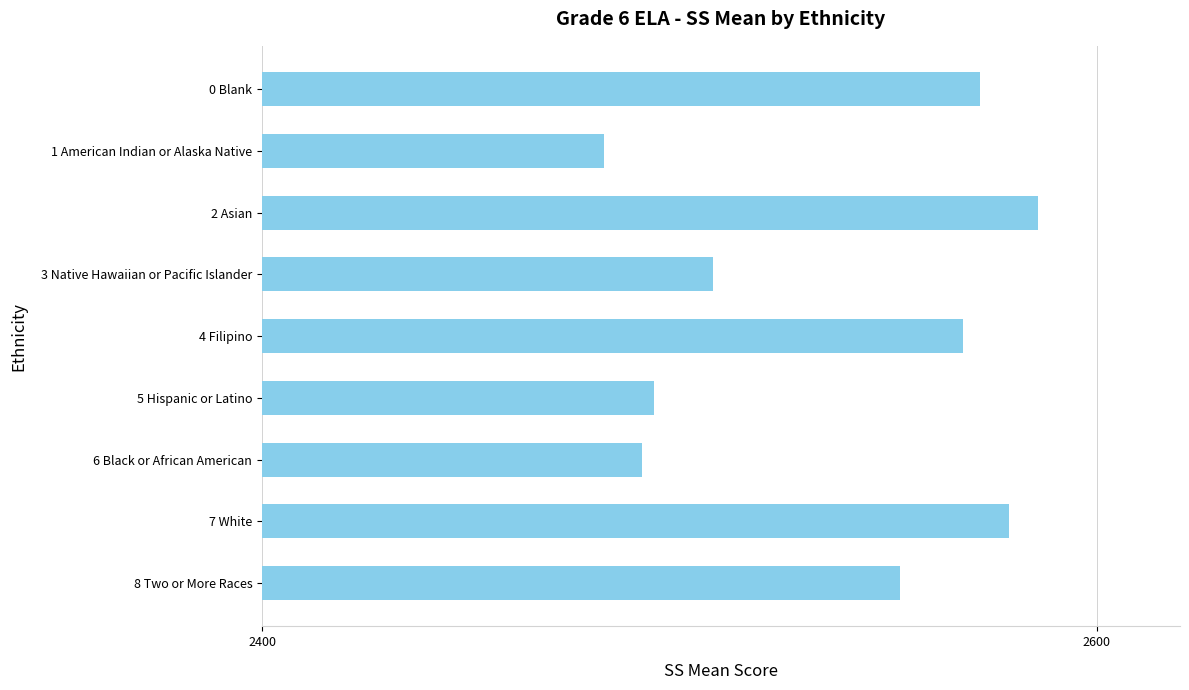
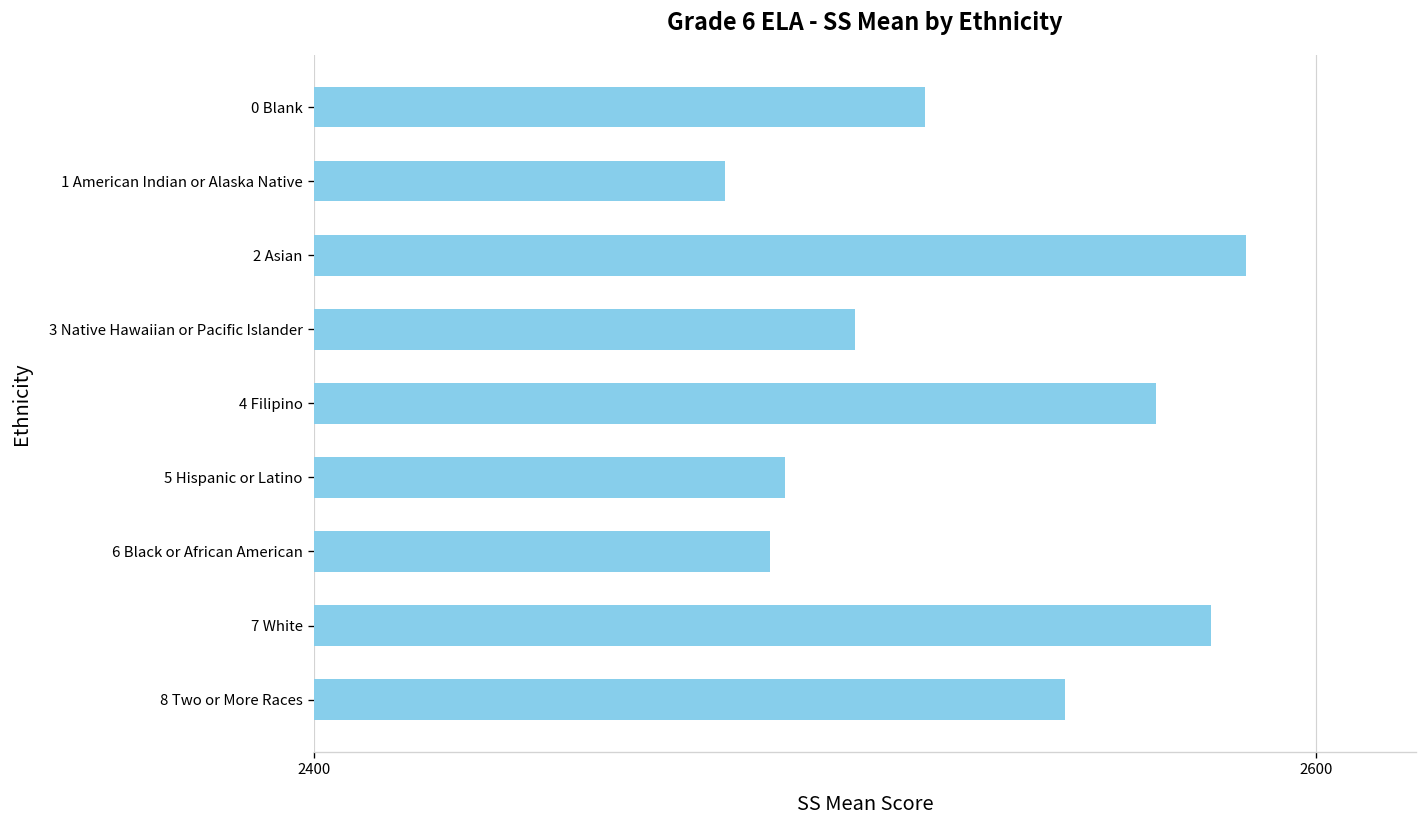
  {
-   "0 Blank": 2572,
+   "0 Blank": 2522,
    "1 American Indian or Alaska Native": 2482,
    "2 Asian": 2586,
    "3 Native Hawaiian or Pacific Islander": 2508,
    "4 Filipino": 2568,
    "5 Hispanic or Latino": 2494,
    "6 Black or African American": 2491,
    "7 White": 2579,
-   "8 Two or More Races": 2553
+   "8 Two or More Races": 2550
  }
